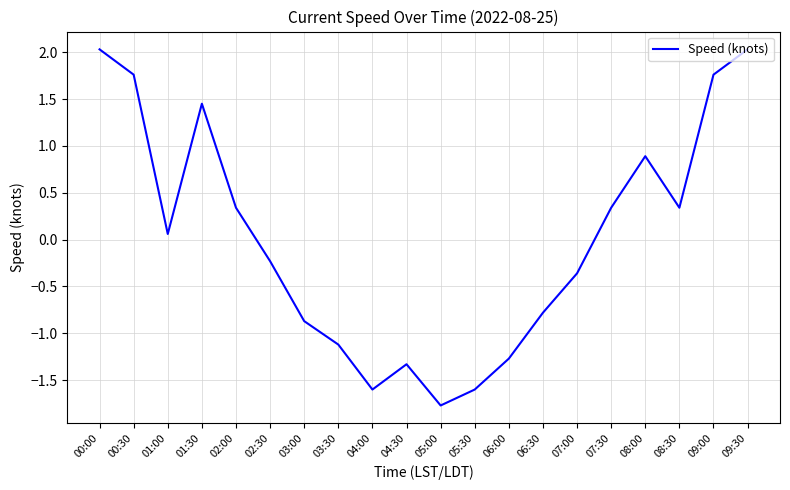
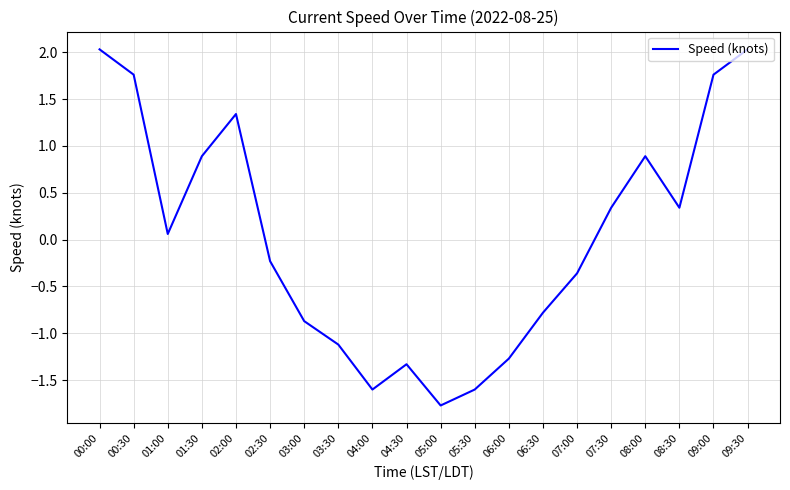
  {
    "00:00": 2.0,
    "00:30": 1.8,
    "01:00": 0.1,
-   "01:30": 1.5,
-   "02:00": 0.3,
+   "01:30": 0.9,
+   "02:00": 1.3,
    "02:30": -0.2,
    "03:00": -0.9,
    "03:30": -1.1,
    "04:00": -1.6,
    "04:30": -1.3,
    "05:00": -1.8,
    "05:30": -1.6,
    "06:00": -1.3,
    "06:30": -0.8,
    "07:00": -0.4,
    "07:30": 0.3,
    "08:00": 0.9,
    "08:30": 0.3,
    "09:00": 1.8
  }
